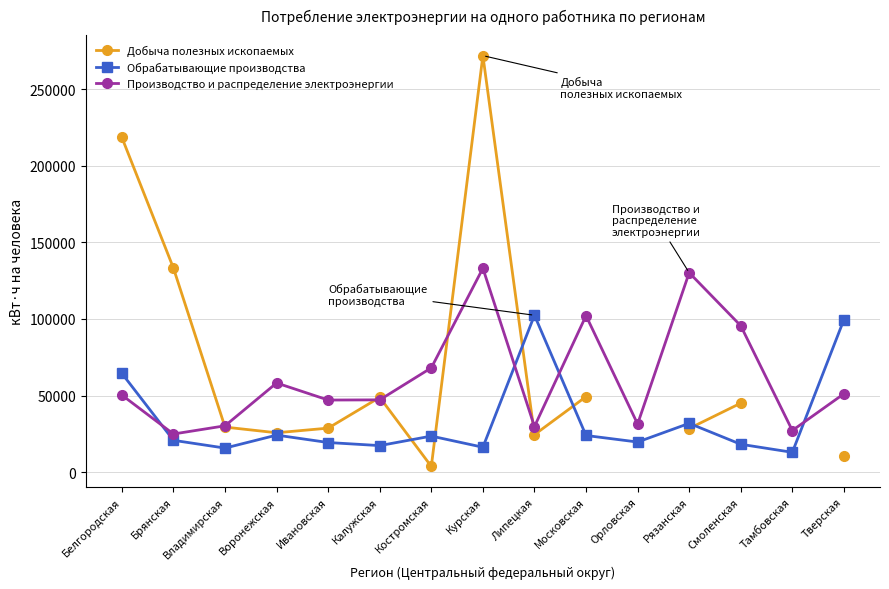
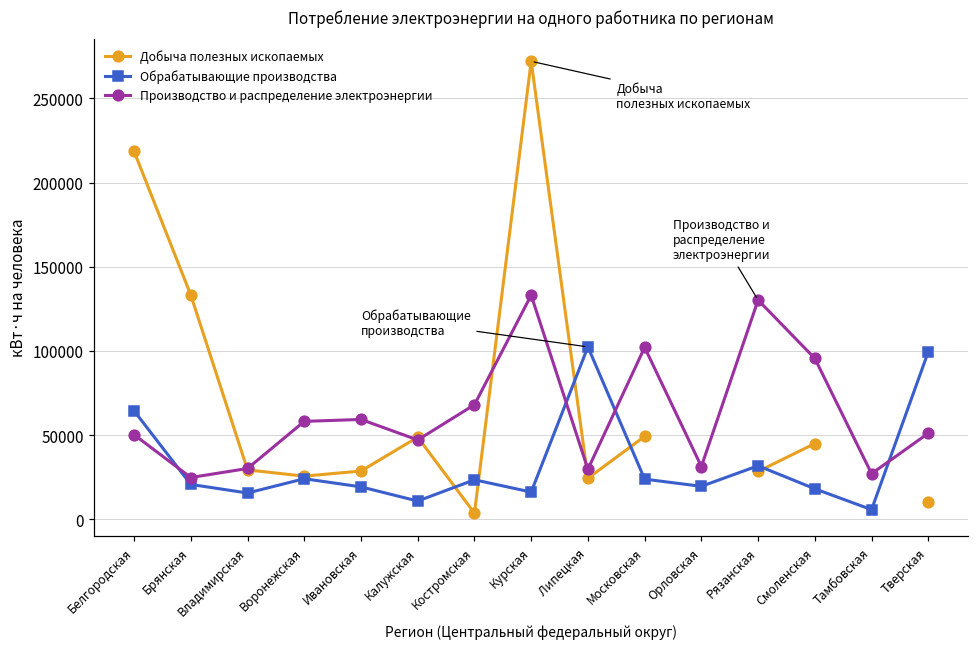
  {
    "Добыча полезных ископаемых": {
      "Белгородская": 219000,
      "Брянская": 133000,
      "Ивановская": 29000,
      "Калужская": 49000,
      "Костромская": 4000,
      "Курская": 272000,
      "Липецкая": 24000,
      "Московская": 49000,
      "Рязанская": 28000,
      "Смоленская": 45000,
      "Тверская": 11000
    },
    "Обрабатывающие производства": {
      "Белгородская": 64000,
      "Брянская": 21000,
      "Владимирская": 16000,
      "Ивановская": 19000,
-     "Калужская": 17000,
+     "Калужская": 11000,
      "Костромская": 24000,
      "Курская": 16000,
      "Липецкая": 102000,
      "Московская": 24000,
      "Орловская": 20000,
      "Рязанская": 32000,
      "Смоленская": 18000,
-     "Тамбовская": 13000,
+     "Тамбовская": 6000,
      "Тверская": 100000
    },
    "Производство и распределение электроэнергии": {
      "Белгородская": 50000,
      "Брянская": 25000,
      "Воронежская": 58000,
-     "Ивановская": 47000,
+     "Ивановская": 59000,
      "Калужская": 47000,
      "Костромская": 68000,
      "Курская": 133000,
      "Липецкая": 30000,
      "Московская": 102000,
      "Орловская": 31000,
      "Рязанская": 130000,
      "Смоленская": 96000,
      "Тамбовская": 27000,
      "Тверская": 51000
    }
  }
